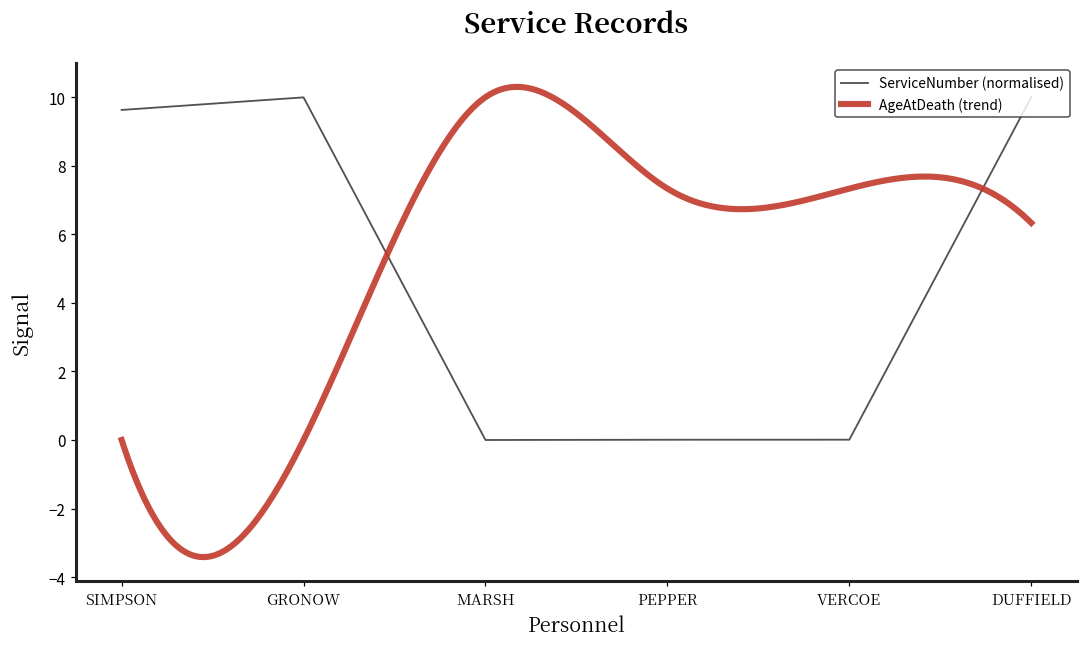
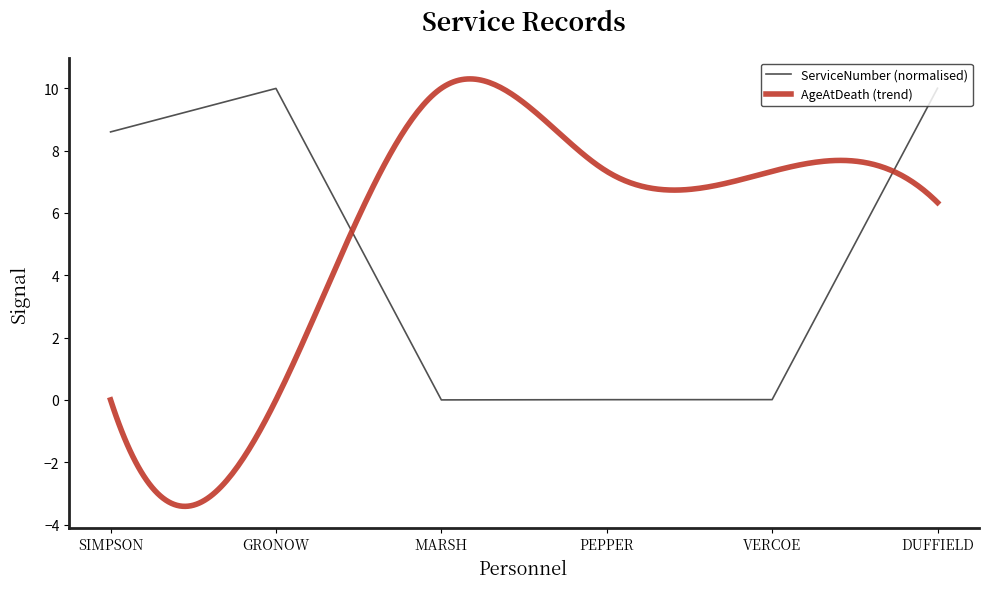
  {
    "ServiceNumber (normalised)": {
-     "SIMPSON": 9.6,
+     "SIMPSON": 8.6,
      "GRONOW": 10.0,
      "MARSH": 0.0,
      "PEPPER": 0.0,
      "VERCOE": 0.0
    },
    "AgeAtDeath (trend)": {
      "SIMPSON": 0.0,
      "DUFFIELD": 6.3
    }
  }
